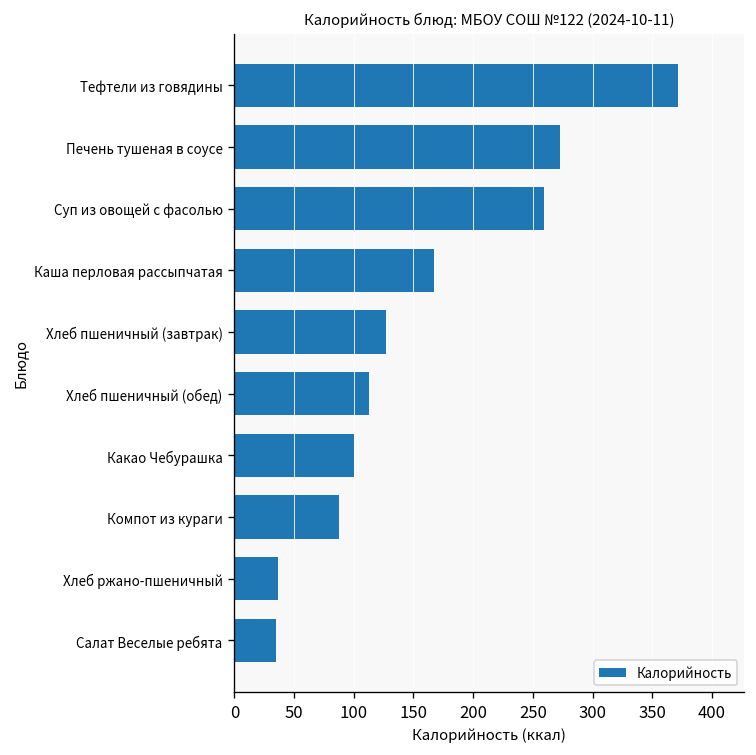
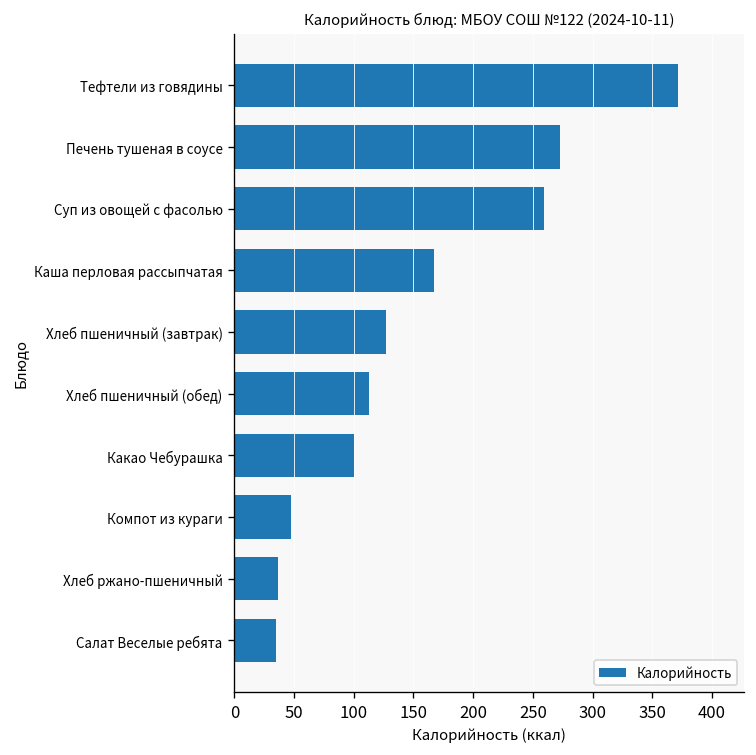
  {
    "Тефтели из говядины": 370,
    "Печень тушеная в соусе": 270,
    "Суп из овощей с фасолью": 260,
    "Каша перловая рассыпчатая": 170,
    "Хлеб пшеничный (завтрак)": 130,
    "Хлеб пшеничный (обед)": 110,
    "Какао Чебурашка": 100,
-   "Компот из кураги": 90,
+   "Компот из кураги": 50,
    "Хлеб ржано-пшеничный": 40,
    "Салат Веселые ребята": 40
  }
